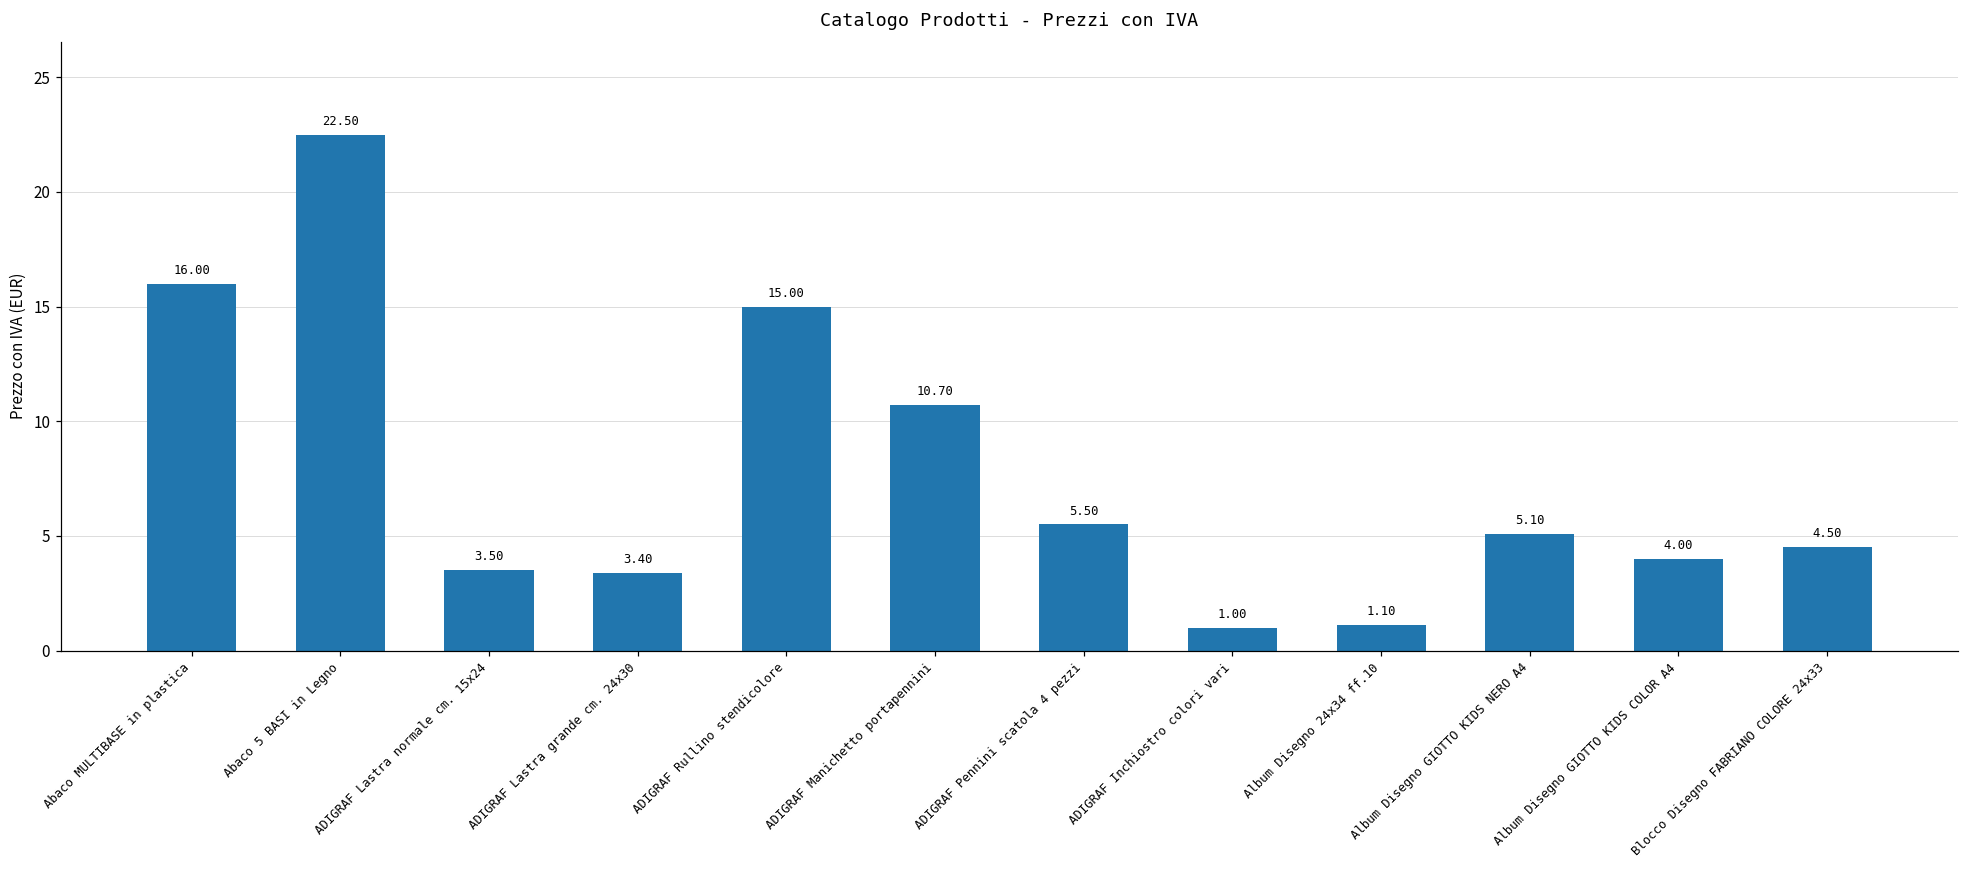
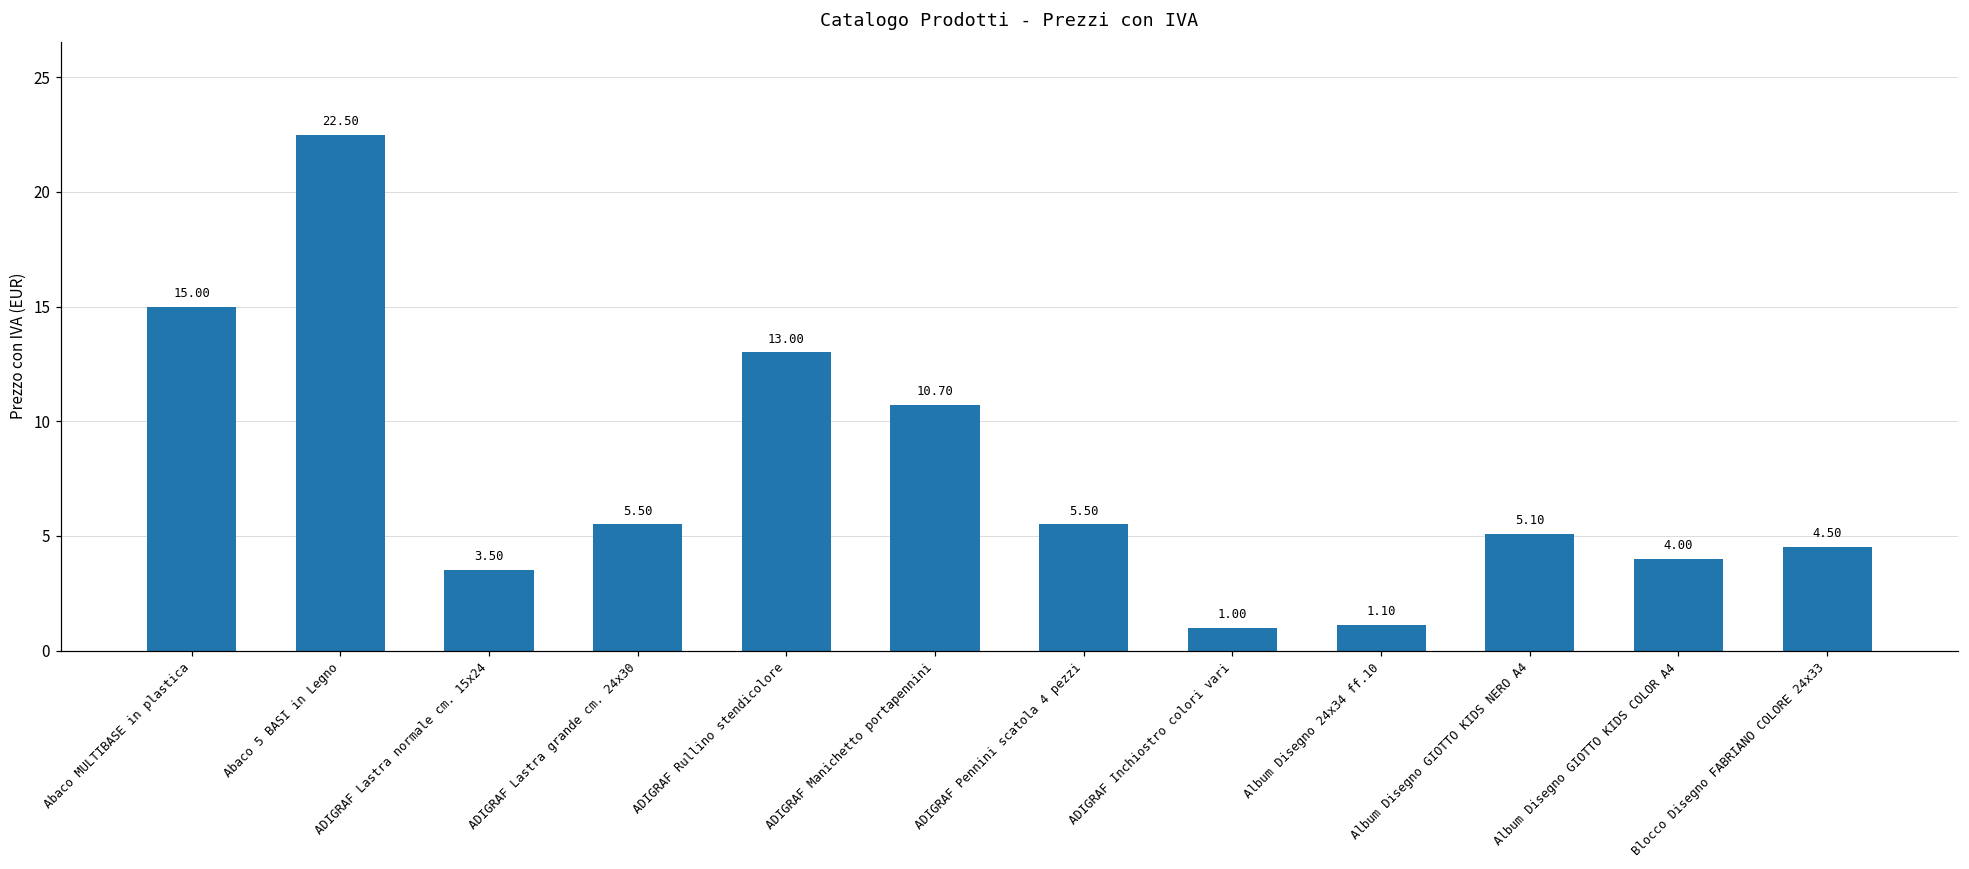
  {
-   "Abaco MULTIBASE in plastica": 16.00,
+   "Abaco MULTIBASE in plastica": 15.00,
    "Abaco 5 BASI in Legno": 22.50,
    "ADIGRAF Lastra normale cm. 15x24": 3.50,
-   "ADIGRAF Lastra grande cm. 24x30": 3.40,
-   "ADIGRAF Rullino stendicolore": 15.00,
+   "ADIGRAF Lastra grande cm. 24x30": 5.50,
+   "ADIGRAF Rullino stendicolore": 13.00,
    "ADIGRAF Manichetto portapennini": 10.70,
    "ADIGRAF Pennini scatola 4 pezzi": 5.50,
    "ADIGRAF Inchiostro colori vari": 1.00,
    "Album Disegno 24x34 ff.10": 1.10,
    "Album Disegno GIOTTO KIDS NERO A4": 5.10,
    "Album Disegno GIOTTO KIDS COLOR A4": 4.00,
    "Blocco Disegno FABRIANO COLORE 24x33": 4.50
  }
